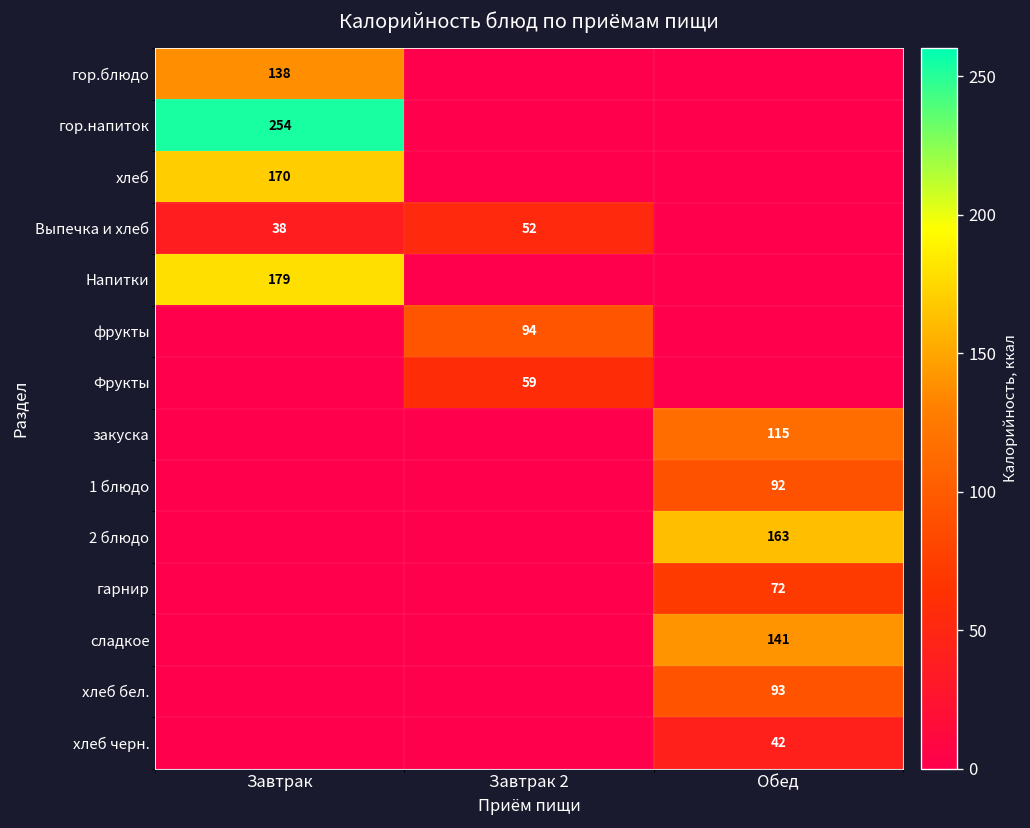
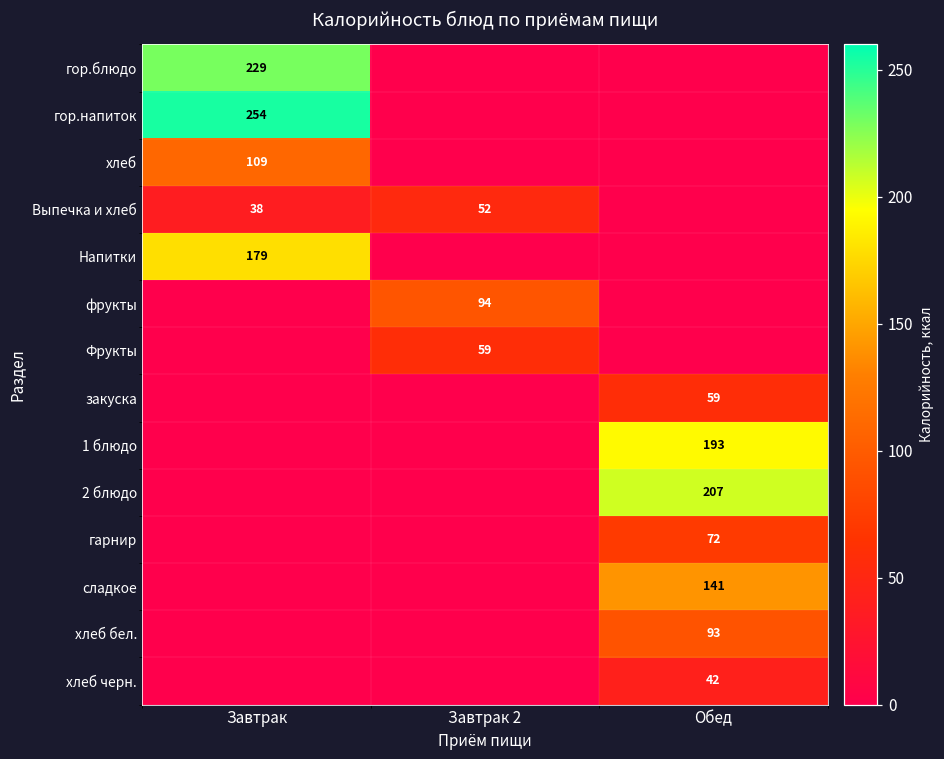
  {
    "гор.блюдо": {
-     "Завтрак": 138
+     "Завтрак": 229
    },
    "гор.напиток": {
      "Завтрак": 254
    },
    "хлеб": {
-     "Завтрак": 170
+     "Завтрак": 109
    },
    "Выпечка и хлеб": {
      "Завтрак": 38,
      "Завтрак 2": 52
    },
    "Напитки": {
      "Завтрак": 179
    },
    "фрукты": {
      "Завтрак 2": 94
    },
    "Фрукты": {
      "Завтрак 2": 59
    },
    "закуска": {
-     "Обед": 115
+     "Обед": 59
    },
    "1 блюдо": {
-     "Обед": 92
+     "Обед": 193
    },
    "2 блюдо": {
-     "Обед": 163
+     "Обед": 207
    },
    "гарнир": {
      "Обед": 72
    },
    "сладкое": {
      "Обед": 141
    },
    "хлеб бел.": {
      "Обед": 93
    },
    "хлеб черн.": {
      "Обед": 42
    }
  }
